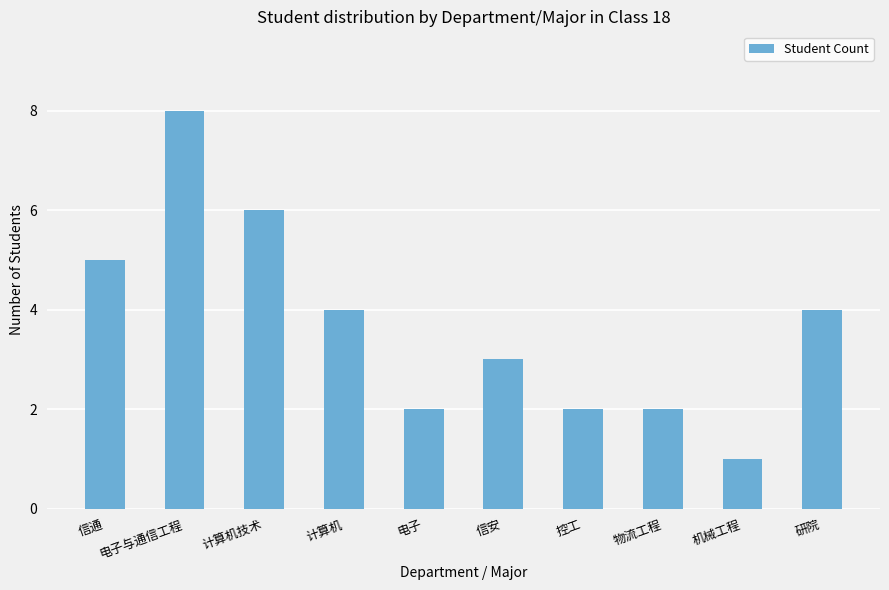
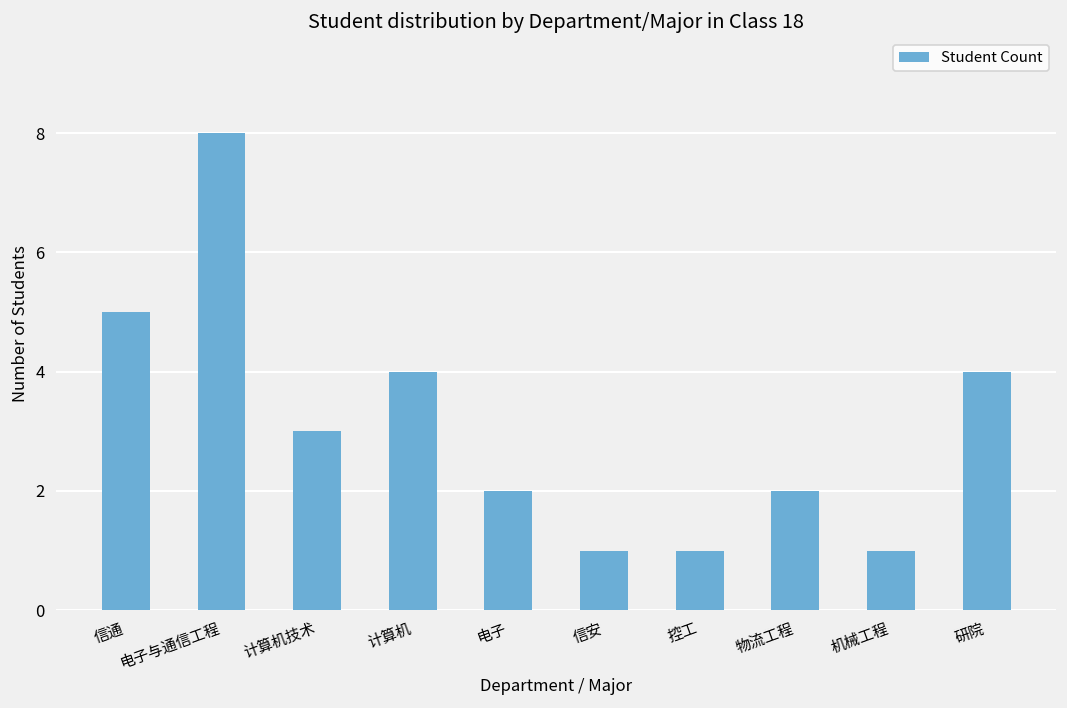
  {
    "信通": 5,
    "电子与通信工程": 8,
-   "计算机技术": 6,
+   "计算机技术": 3,
    "计算机": 4,
    "电子": 2,
-   "信安": 3,
-   "控工": 2,
+   "信安": 1,
+   "控工": 1,
    "物流工程": 2,
    "机械工程": 1,
    "研院": 4
  }
